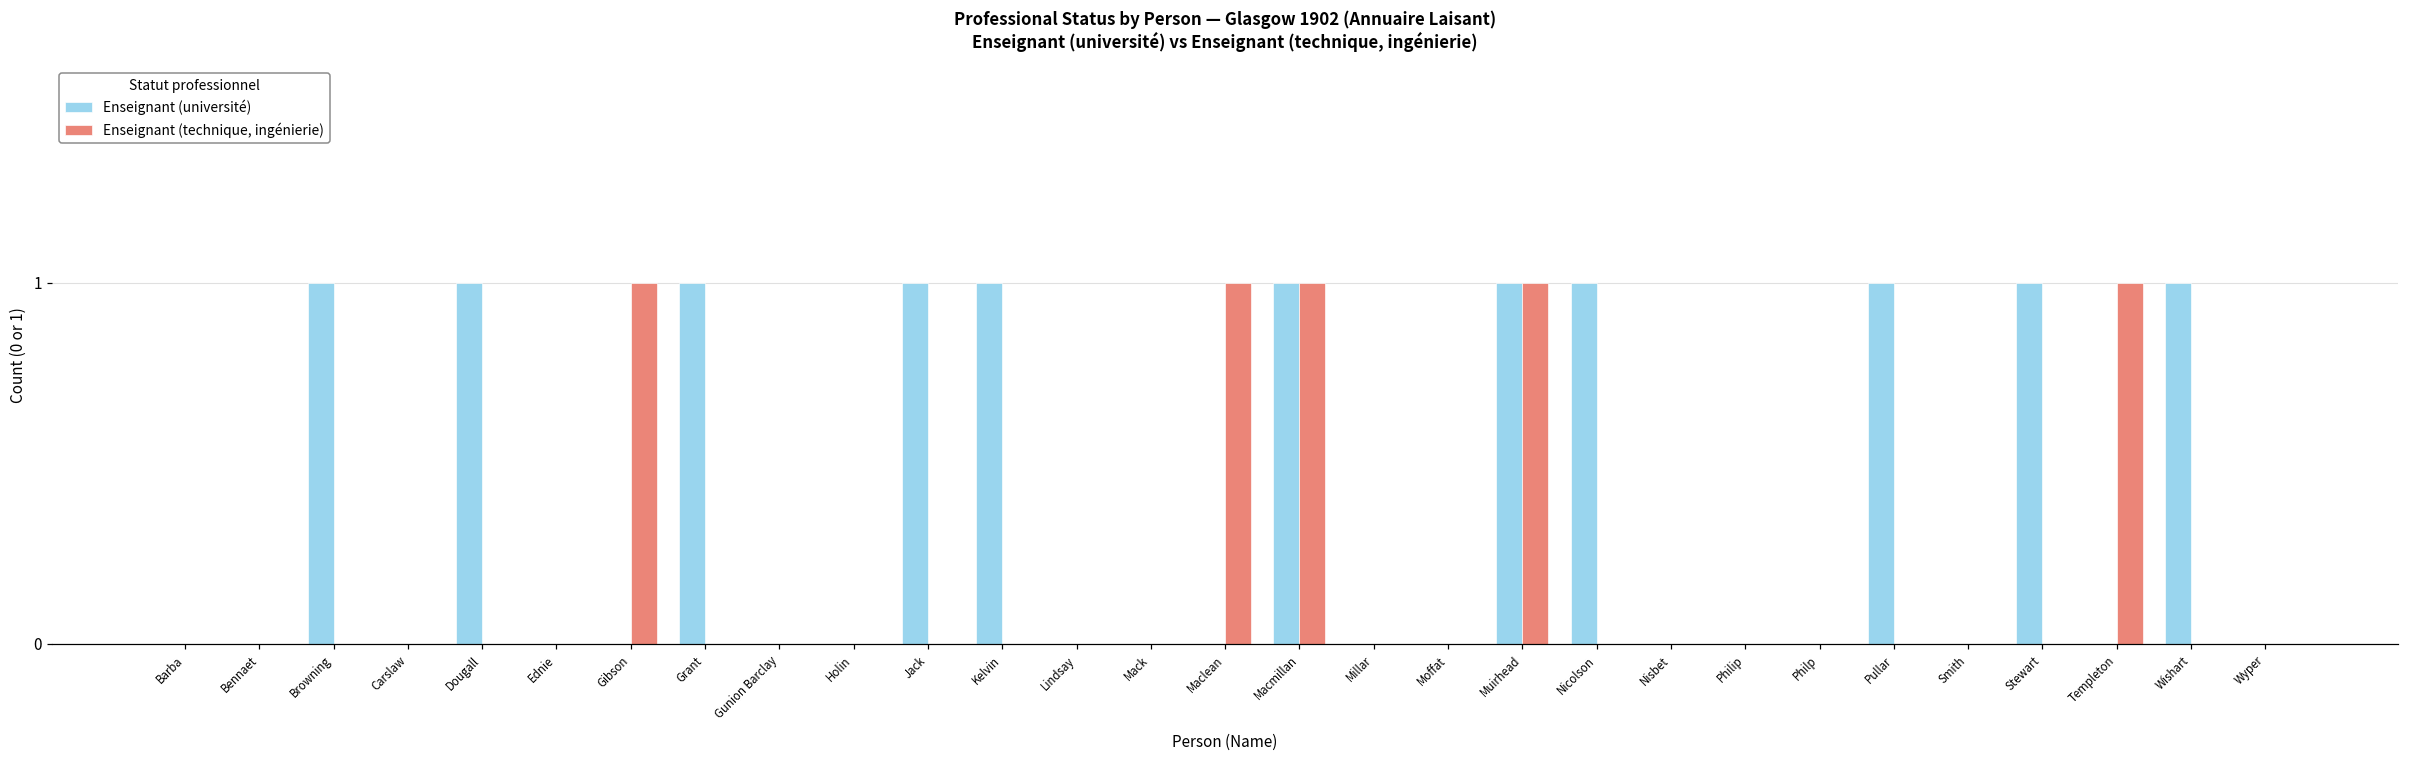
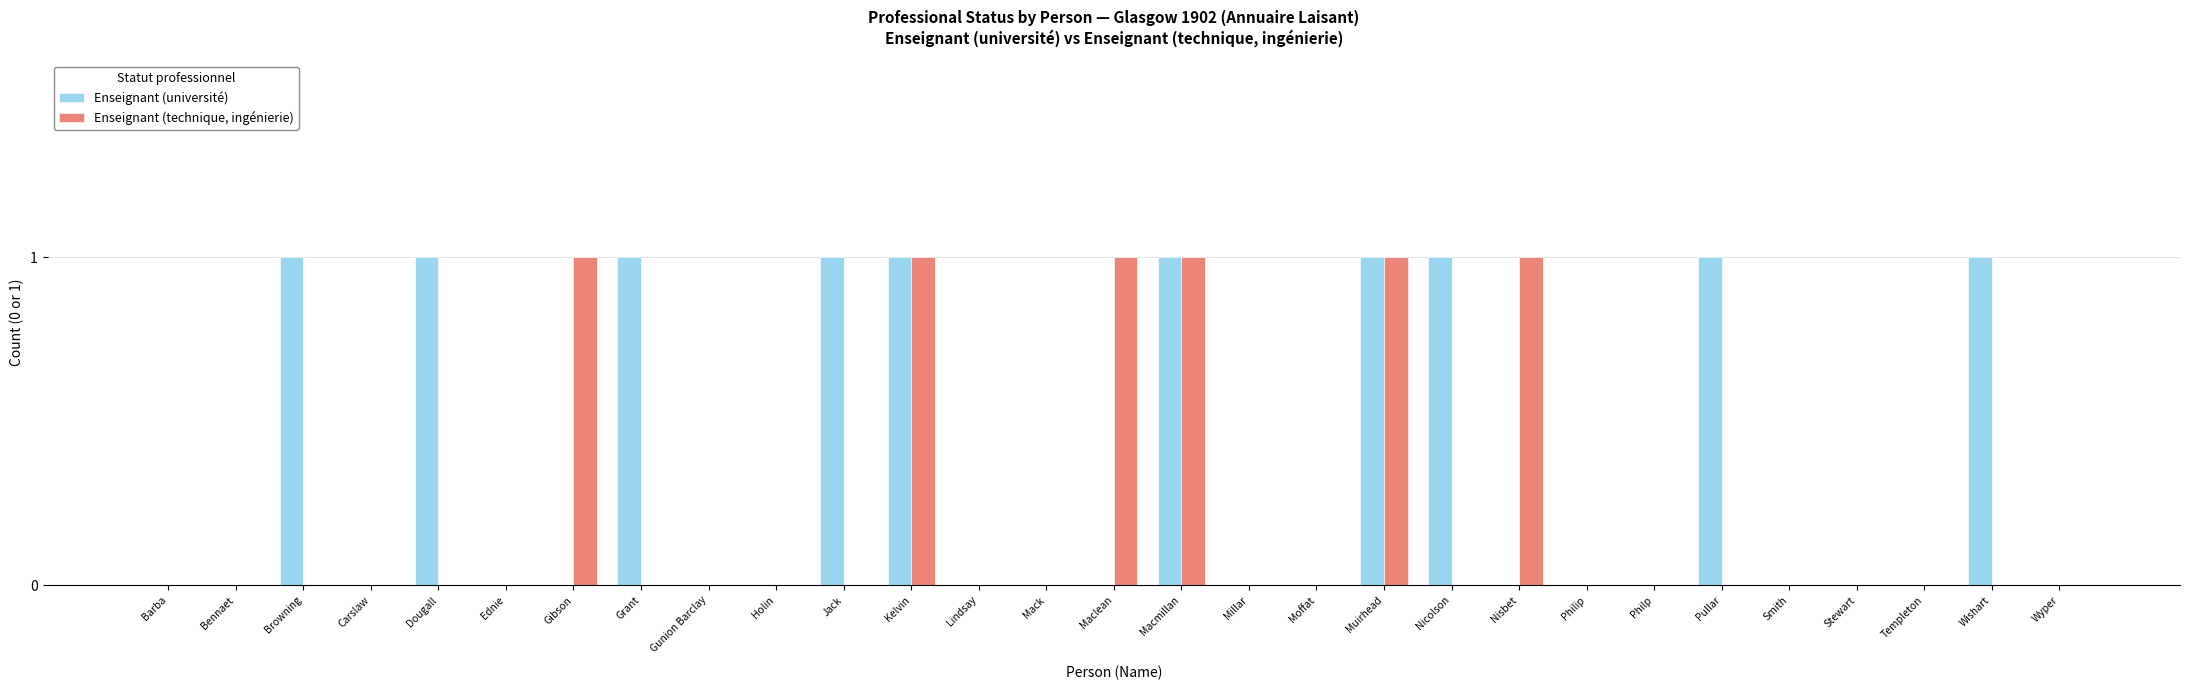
  {
    "Enseignant (université)": {
      "Barba": 0,
      "Bennaet": 0,
      "Browning": 1,
      "Carslaw": 0,
      "Dougall": 1,
      "Ednie": 0,
      "Gibson": 0,
      "Grant": 1,
      "Gunion Barclay": 0,
      "Holin": 0,
      "Jack": 1,
      "Kelvin": 1,
      "Lindsay": 0,
      "Mack": 0,
      "Maclean": 0,
      "Macmillan": 1,
      "Millar": 0,
      "Moffat": 0,
      "Muirhead": 1,
      "Nicolson": 1,
      "Nisbet": 0,
      "Philip": 0,
      "Philp": 0,
      "Pullar": 1,
      "Smith": 0,
-     "Stewart": 1,
+     "Stewart": 0,
      "Templeton": 0,
      "Wishart": 1,
      "Wyper": 0
    },
    "Enseignant (technique, ingénierie)": {
      "Barba": 0,
      "Bennaet": 0,
      "Browning": 0,
      "Carslaw": 0,
      "Dougall": 0,
      "Ednie": 0,
      "Gibson": 1,
      "Grant": 0,
      "Gunion Barclay": 0,
      "Holin": 0,
      "Jack": 0,
-     "Kelvin": 0,
+     "Kelvin": 1,
      "Lindsay": 0,
      "Mack": 0,
      "Maclean": 1,
      "Macmillan": 1,
      "Millar": 0,
      "Moffat": 0,
      "Muirhead": 1,
      "Nicolson": 0,
-     "Nisbet": 0,
+     "Nisbet": 1,
      "Philip": 0,
      "Philp": 0,
      "Pullar": 0,
      "Smith": 0,
      "Stewart": 0,
-     "Templeton": 1,
+     "Templeton": 0,
      "Wishart": 0,
      "Wyper": 0
    }
  }
